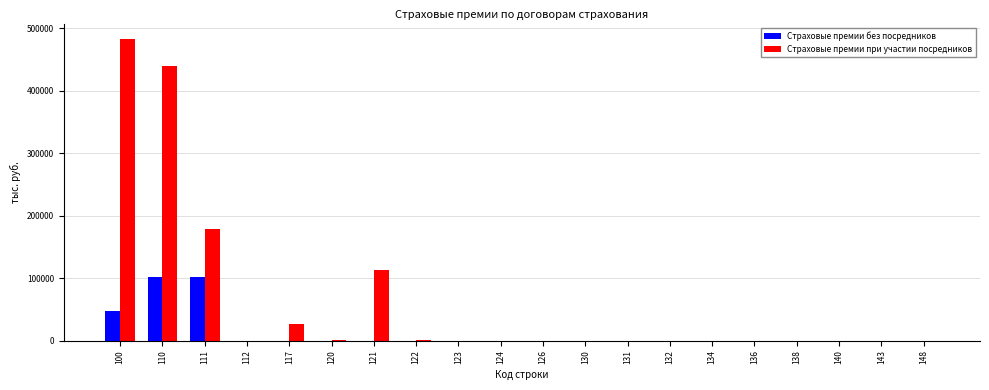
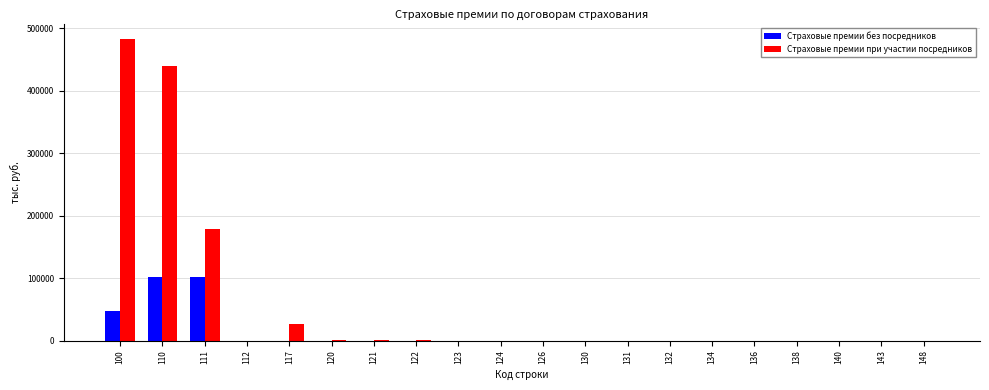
  {
    "Страховые премии без посредников": {
      "100": 50000,
      "110": 100000,
      "111": 100000,
      "112": 0,
      "117": 0,
      "123": 0,
      "124": 0,
      "126": 0,
      "130": 0,
      "131": 0,
      "132": 0,
      "134": 0,
      "136": 0,
      "138": 0,
      "140": 0,
      "143": 0,
      "148": 0
    },
    "Страховые премии при участии посредников": {
      "100": 480000,
      "110": 440000,
      "111": 180000,
      "112": 0,
      "117": 30000,
-     "121": 110000,
+     "121": 0,
      "123": 0,
      "124": 0,
      "126": 0,
      "130": 0,
      "131": 0,
      "132": 0,
      "134": 0,
      "136": 0,
      "138": 0,
      "140": 0,
      "143": 0,
      "148": 0
    }
  }
